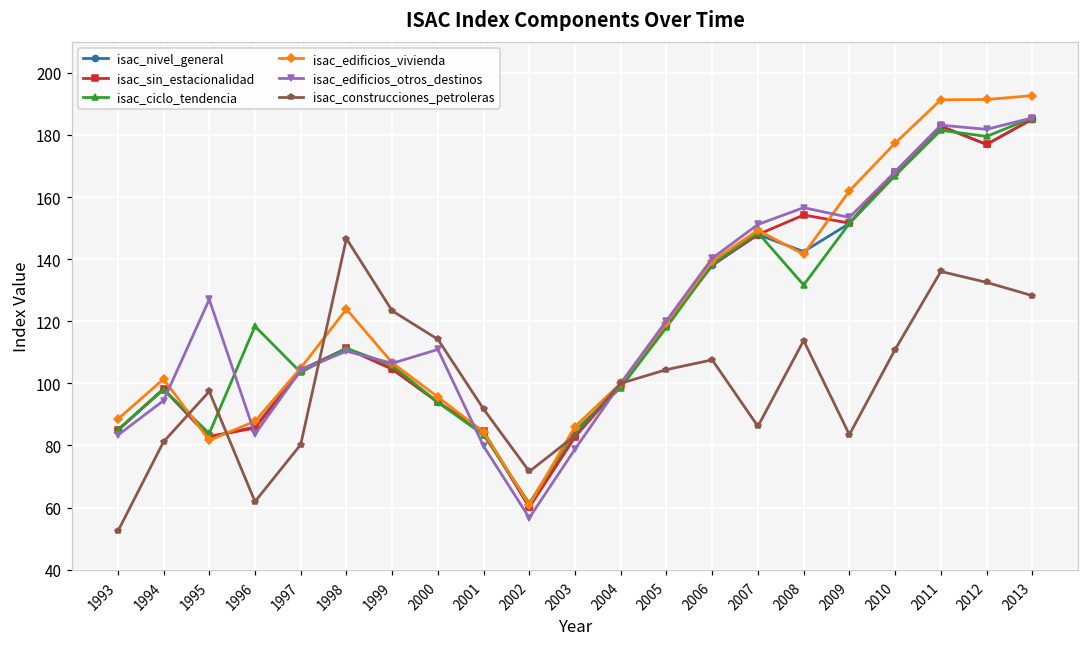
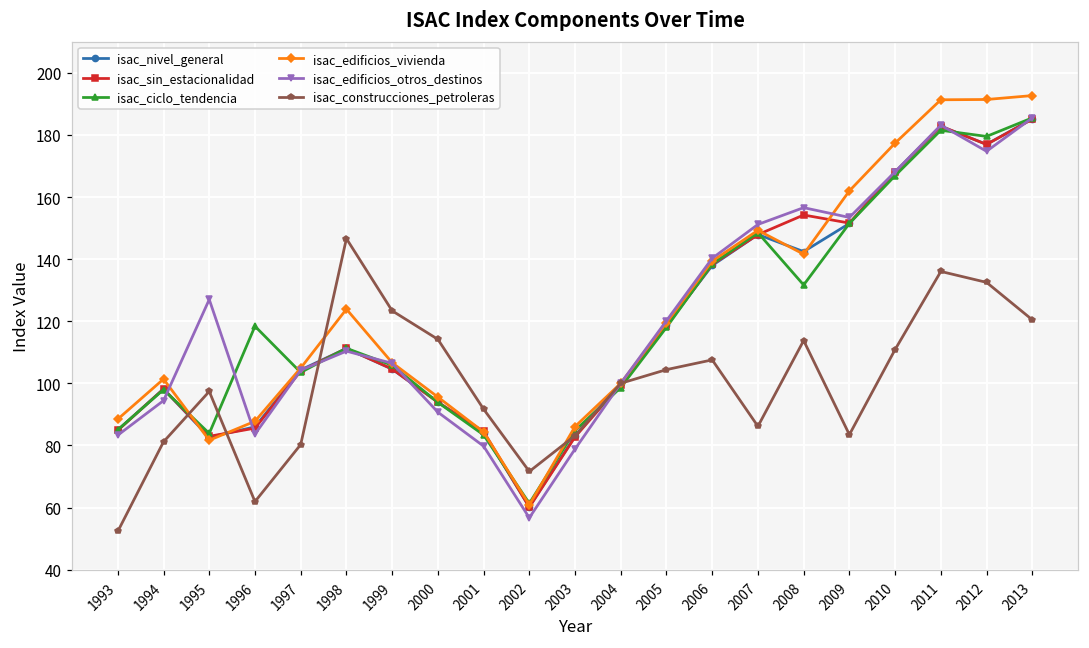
  {
    "isac_sin_estacionalidad": {
      "2008": 154
    },
    "isac_ciclo_tendencia": {
      "1995": 84,
      "1996": 118,
      "2003": 85,
      "2004": 99,
      "2008": 132,
      "2010": 167,
      "2011": 182,
      "2012": 180
    },
    "isac_edificios_vivienda": {
      "1993": 88,
      "1994": 101,
      "1995": 82,
      "1996": 88,
      "1998": 124,
      "2000": 96,
      "2003": 86,
      "2009": 162,
      "2010": 177,
      "2011": 191,
      "2012": 191,
      "2013": 193
    },
    "isac_edificios_otros_destinos": {
      "1993": 83,
      "1994": 94,
      "1995": 127,
      "1996": 84,
-     "2000": 111,
+     "2000": 91,
      "2001": 80,
      "2002": 57,
      "2003": 79,
      "2007": 151,
      "2008": 157,
      "2009": 153,
-     "2012": 182
+     "2012": 175
    },
    "isac_construcciones_petroleras": {
      "1993": 52,
      "1994": 81,
      "1995": 97,
      "1996": 62,
      "1997": 80,
      "1998": 147,
      "1999": 123,
      "2000": 114,
      "2001": 92,
      "2002": 72,
      "2005": 104,
      "2006": 108,
      "2007": 86,
      "2008": 114,
      "2009": 83,
      "2010": 111,
      "2011": 136,
      "2012": 133,
-     "2013": 128
+     "2013": 120
    }
  }
